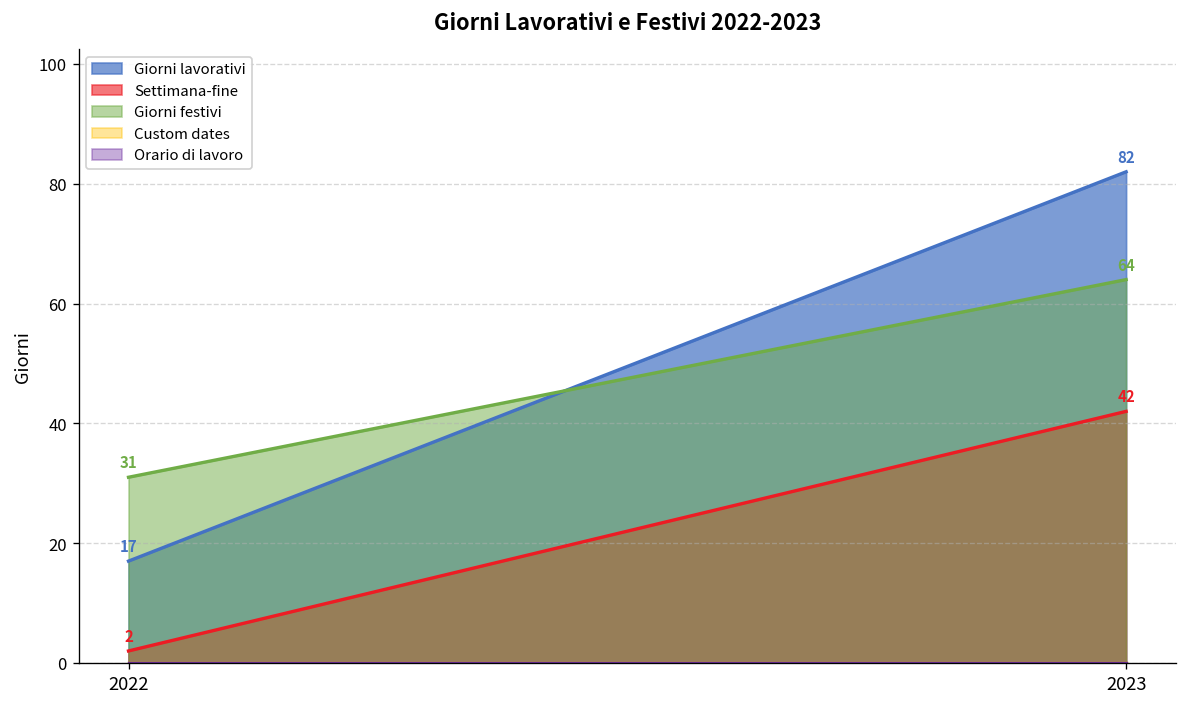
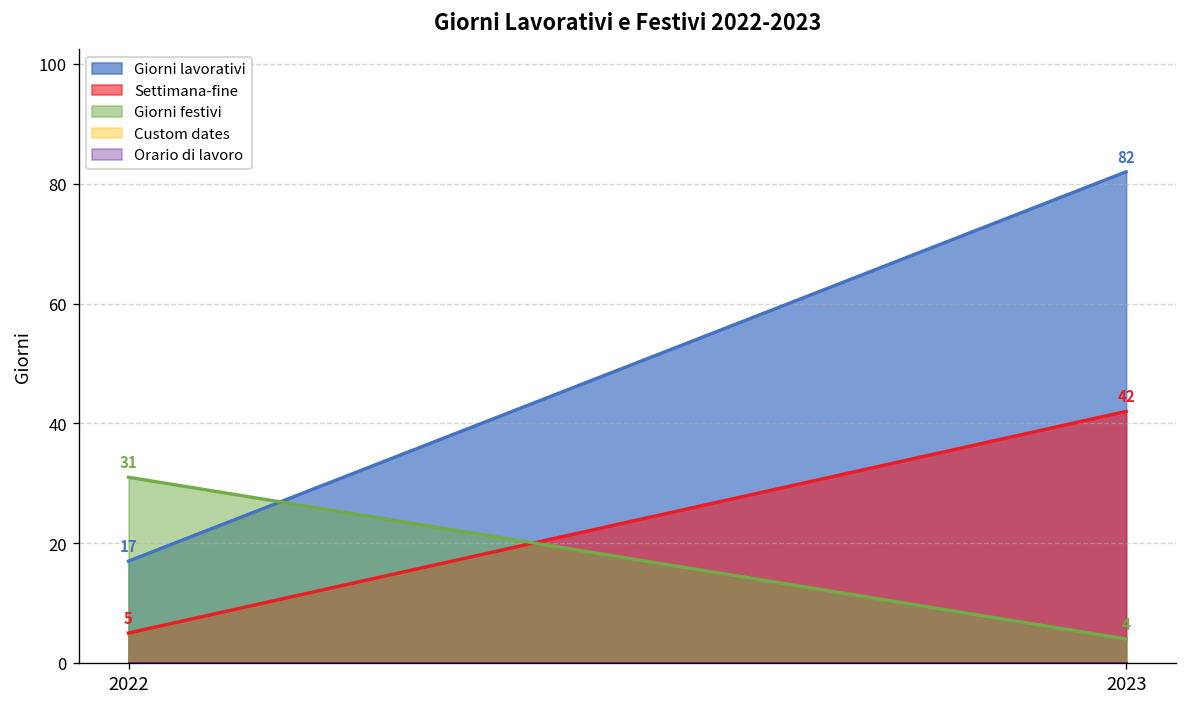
  {
    "Giorni lavorativi": {
      "2022": 17,
      "2023": 82
    },
    "Settimana-fine": {
-     "2022": 2,
+     "2022": 5,
      "2023": 42
    },
    "Giorni festivi": {
      "2022": 31,
-     "2023": 64
+     "2023": 4
    },
    "Orario di lavoro": {
      "2022": 0,
      "2023": 0
    }
  }
